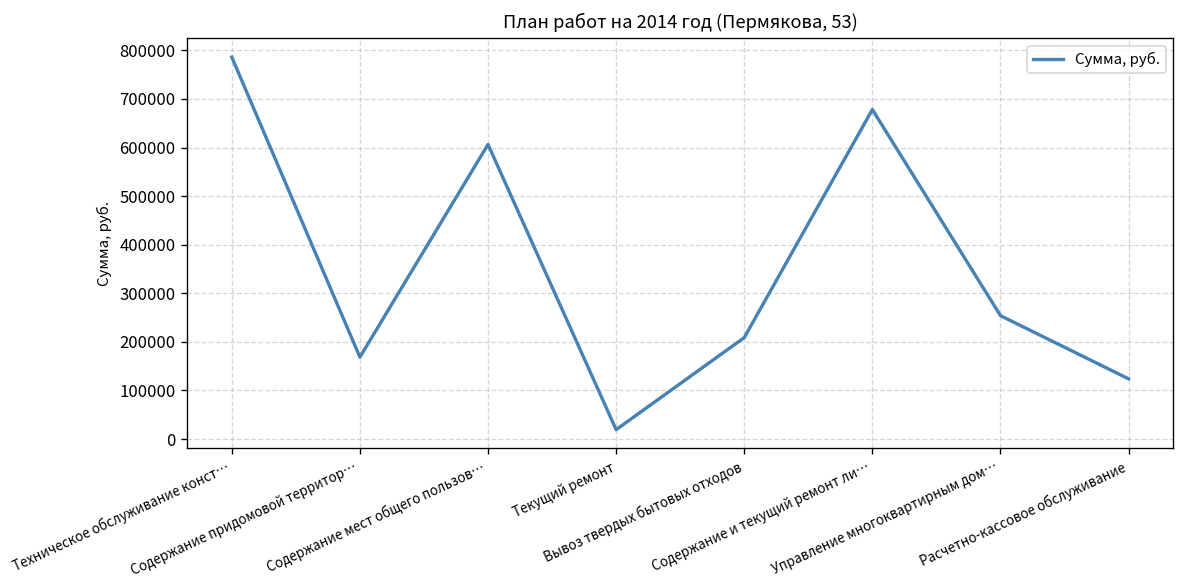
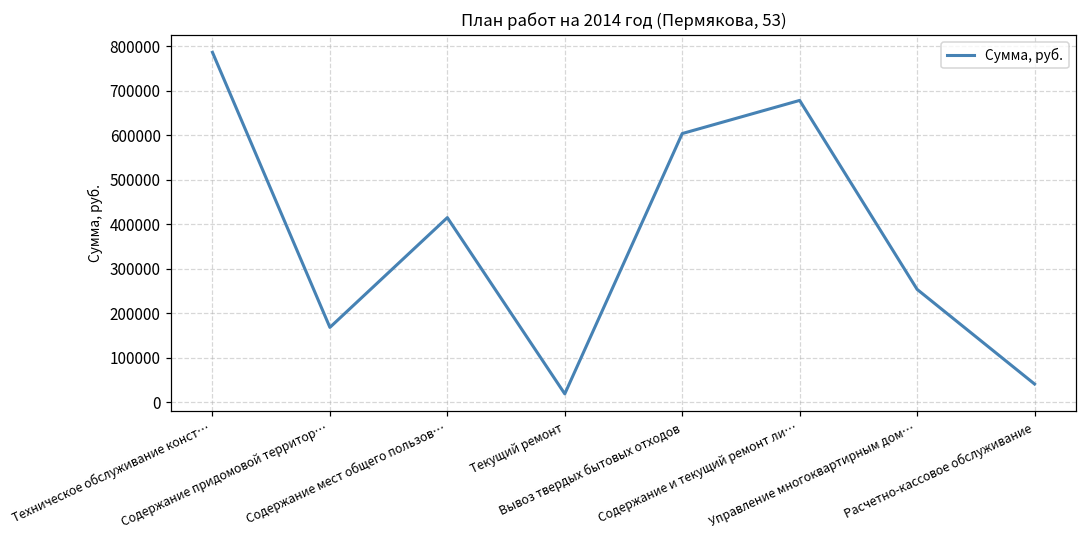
  {
    "Техническое обслуживание конст…": 790000,
    "Содержание придомовой территор…": 170000,
-   "Содержание мест общего пользов…": 610000,
+   "Содержание мест общего пользов…": 420000,
    "Текущий ремонт": 20000,
-   "Вывоз твердых бытовых отходов": 210000,
+   "Вывоз твердых бытовых отходов": 600000,
    "Содержание и текущий ремонт ли…": 680000,
    "Управление многоквартирным дом…": 250000,
-   "Расчетно-кассовое обслуживание": 120000
+   "Расчетно-кассовое обслуживание": 40000
  }
